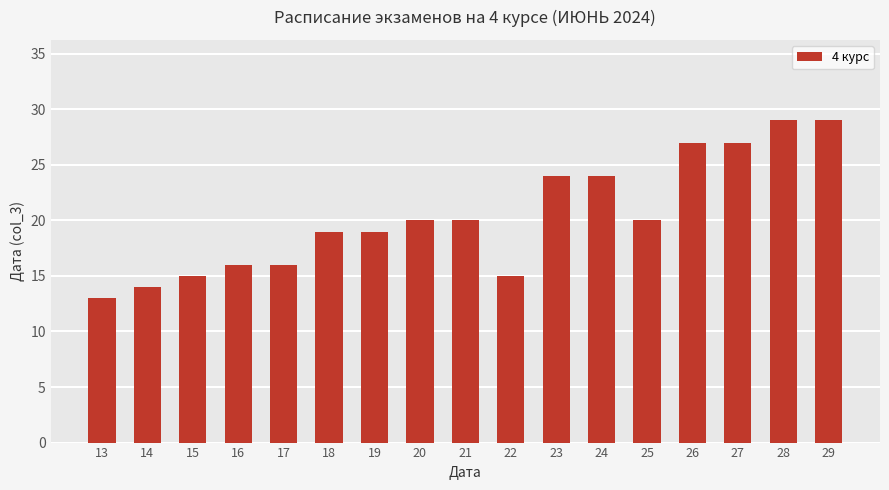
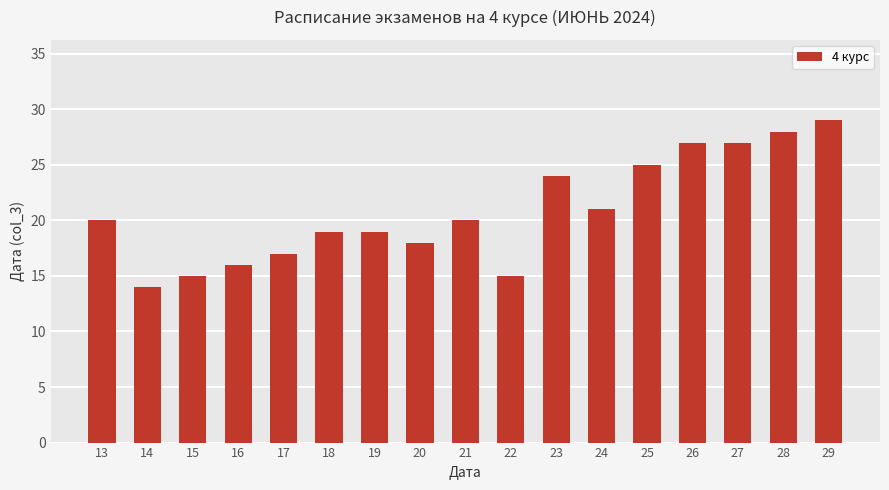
  {
-   "13": 13,
+   "13": 20,
    "14": 14,
    "15": 15,
    "16": 16,
-   "17": 16,
+   "17": 17,
    "18": 19,
    "19": 19,
-   "20": 20,
+   "20": 18,
    "21": 20,
    "22": 15,
    "23": 24,
-   "24": 24,
-   "25": 20,
+   "24": 21,
+   "25": 25,
    "26": 27,
    "27": 27,
-   "28": 29,
+   "28": 28,
    "29": 29
  }
